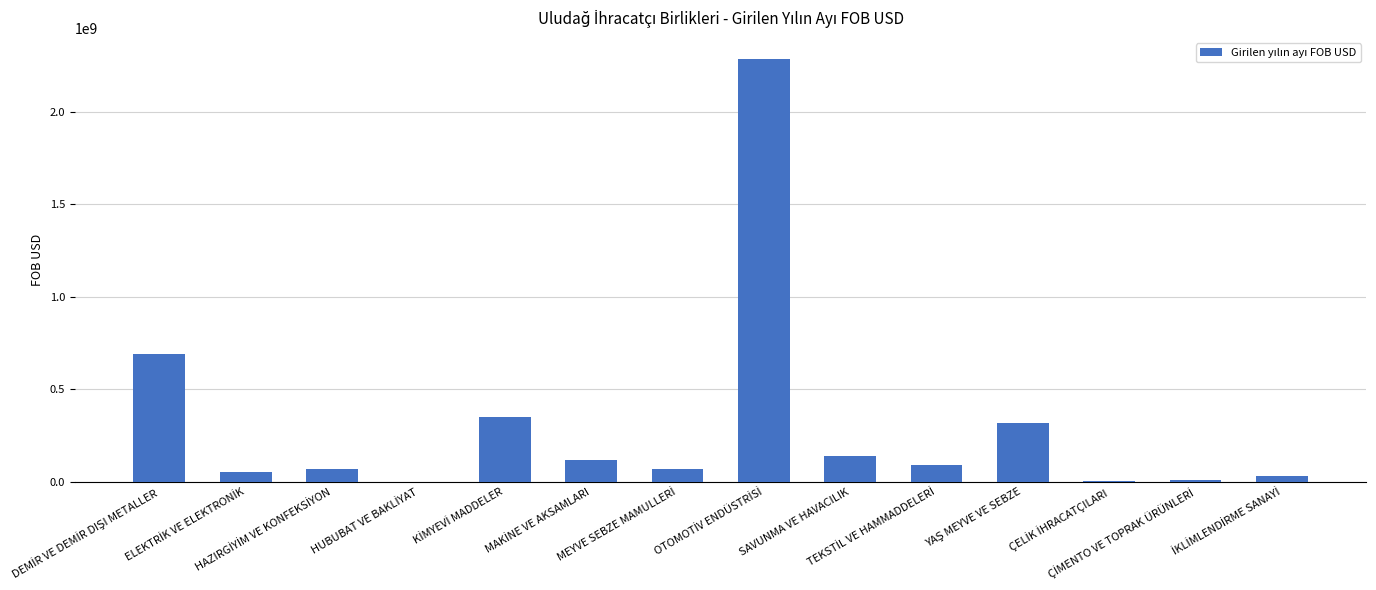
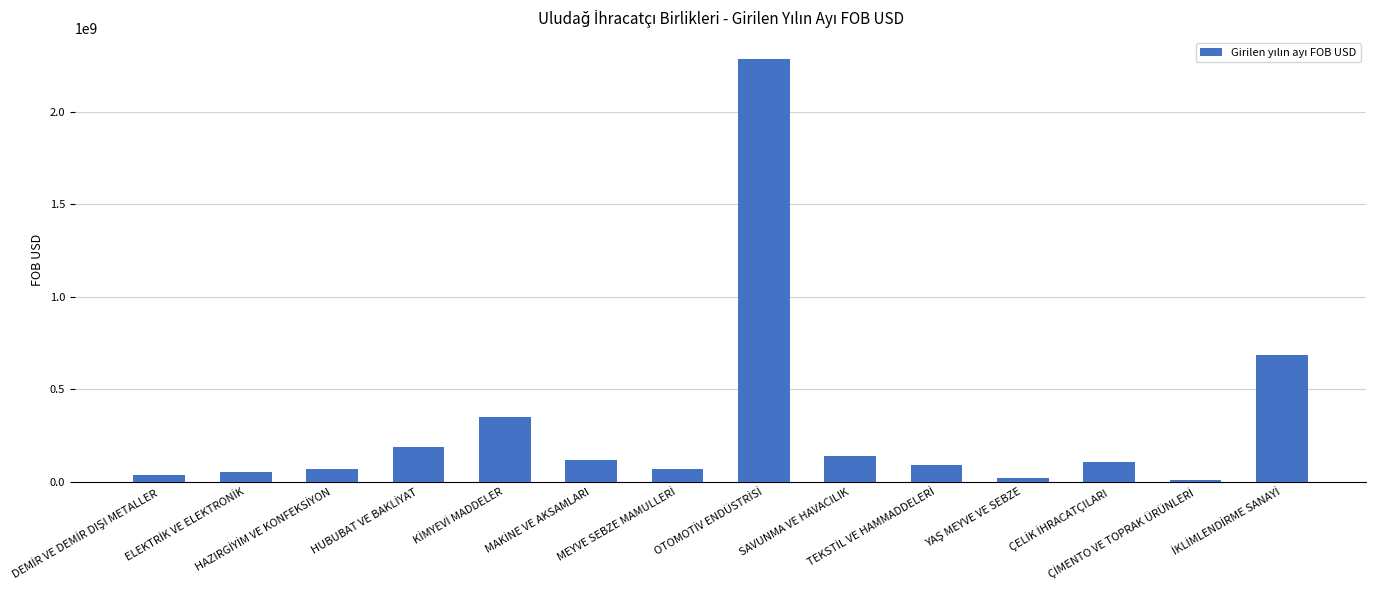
  {
-   "DEMİR VE DEMİR DIŞI METALLER": 690000000,
+   "DEMİR VE DEMİR DIŞI METALLER": 30000000,
    "ELEKTRİK VE ELEKTRONİK": 50000000,
    "HAZIRGİYİM VE KONFEKSİYON": 70000000,
-   "HUBUBAT VE BAKLİYAT": 0,
+   "HUBUBAT VE BAKLİYAT": 190000000,
    "KİMYEVİ MADDELER": 350000000,
    "MAKİNE VE AKSAMLARI": 120000000,
    "MEYVE SEBZE MAMULLERİ": 70000000,
    "OTOMOTİV ENDÜSTRİSİ": 2280000000,
    "SAVUNMA VE HAVACILIK": 140000000,
    "TEKSTİL VE HAMMADDELERİ": 90000000,
-   "YAŞ MEYVE VE SEBZE": 320000000,
-   "ÇELİK İHRACATÇILARI": 10000000,
-   "İKLİMLENDİRME SANAYİ": 30000000
+   "YAŞ MEYVE VE SEBZE": 20000000,
+   "ÇELİK İHRACATÇILARI": 110000000,
+   "İKLİMLENDİRME SANAYİ": 690000000
  }
